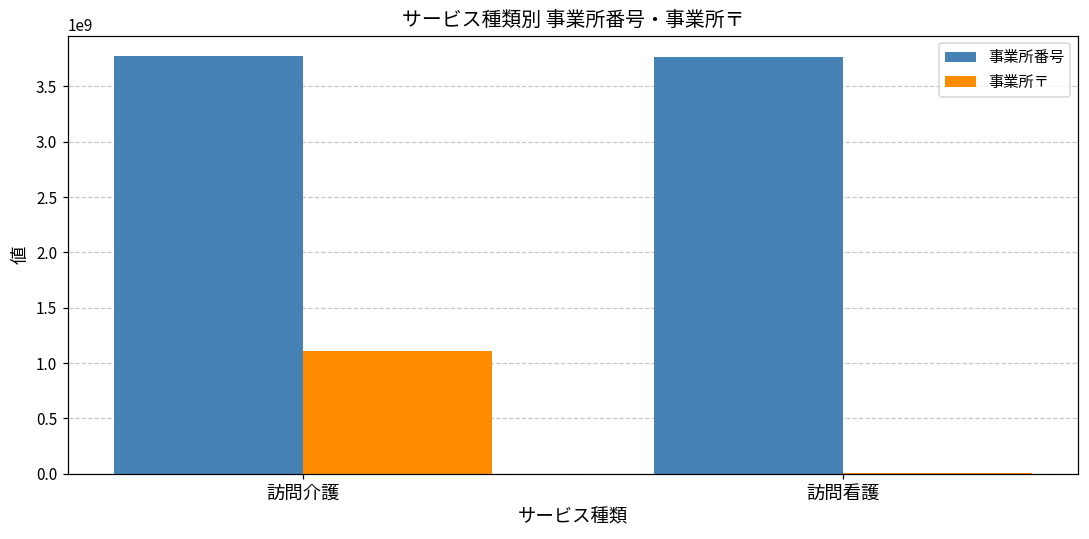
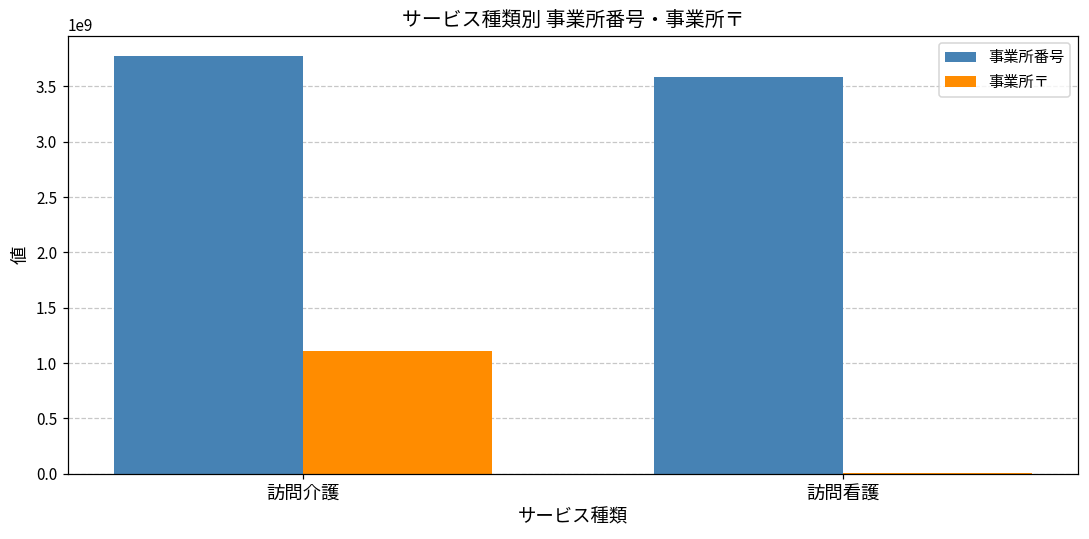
  {
    "事業所番号": {
      "訪問介護": 3770000000,
-     "訪問看護": 3760000000
+     "訪問看護": 3580000000
    },
    "事業所〒": {
      "訪問介護": 1110000000
    }
  }
